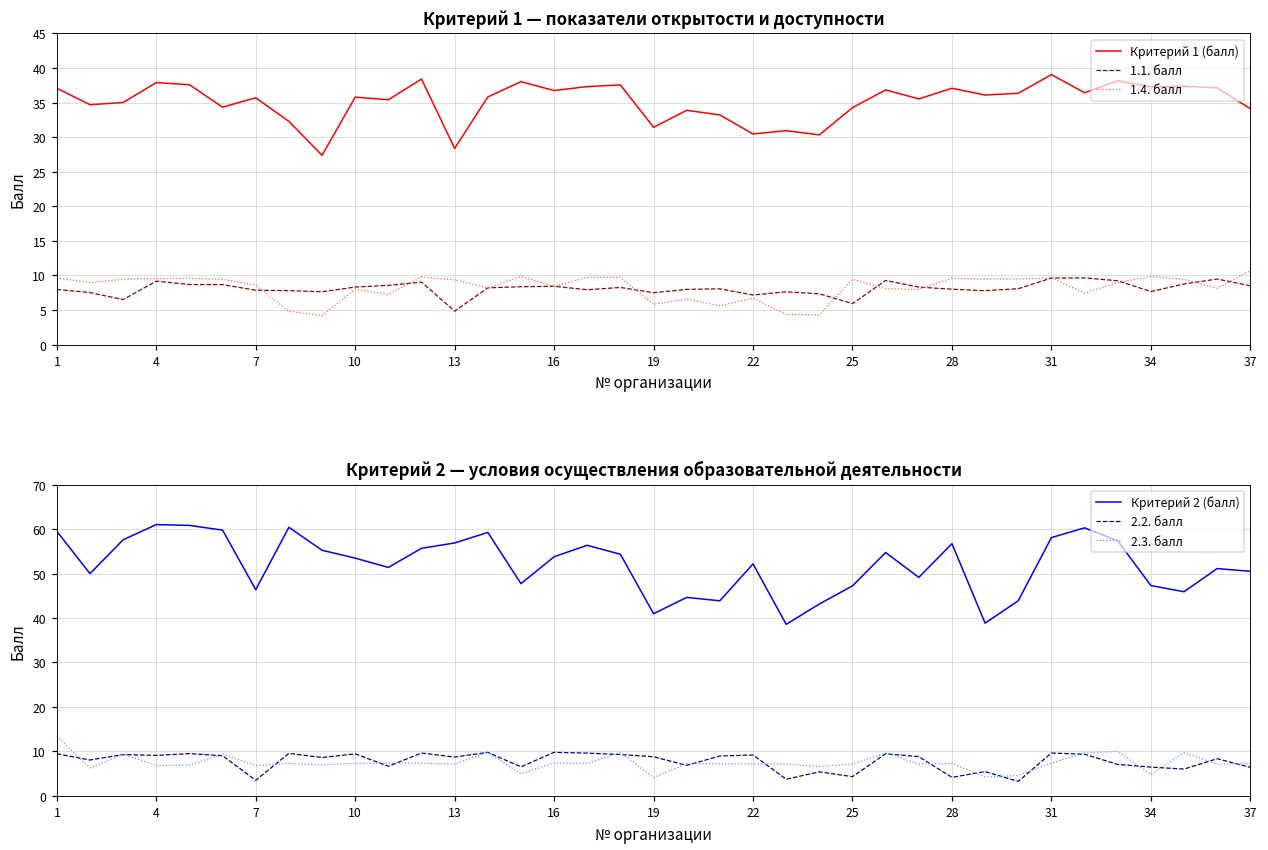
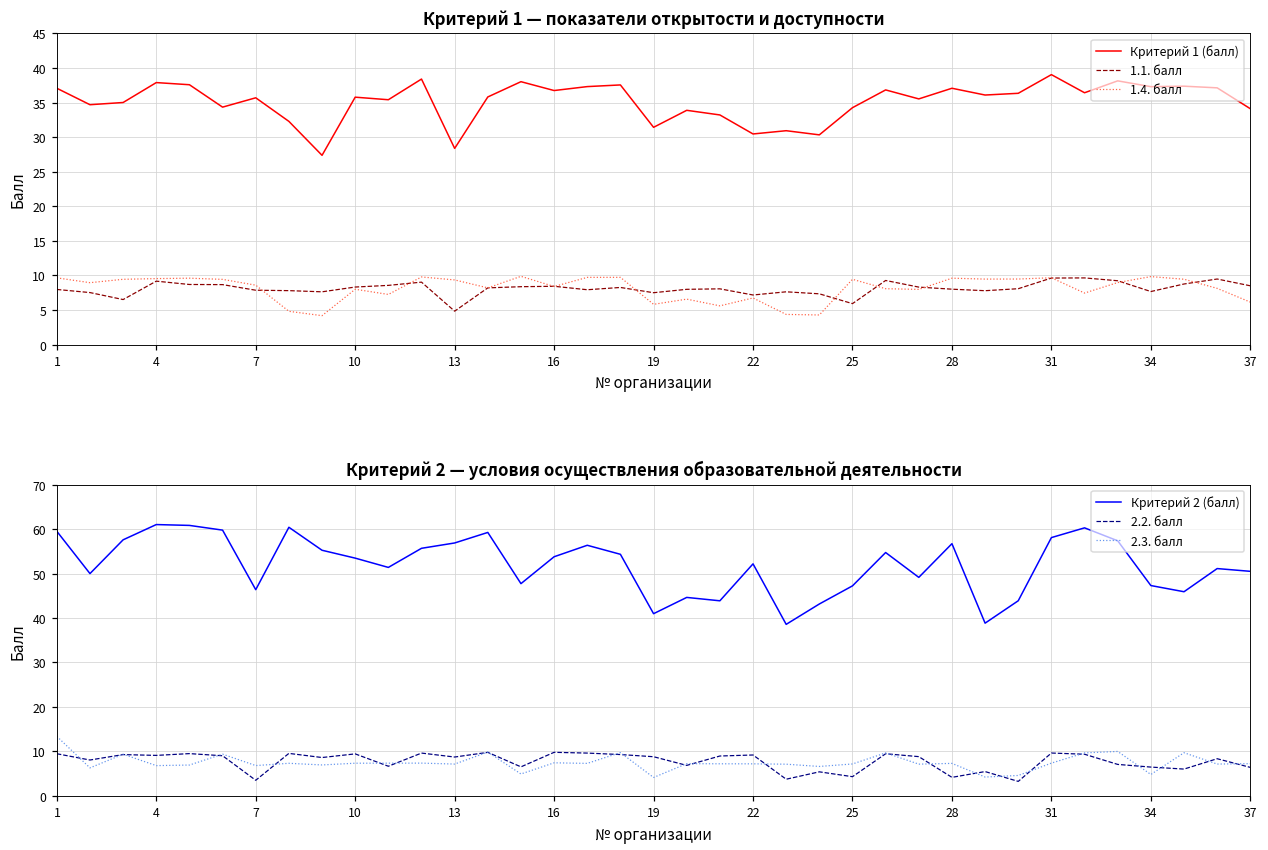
  {
    "Критерий 1 — показатели открытости и доступности": {
      "Критерий 1 (балл)": {
        "1": 37,
        "4": 38,
        "7": 36,
        "10": 36,
        "13": 28,
        "16": 37,
        "19": 31,
        "22": 30,
        "25": 34,
        "28": 37,
        "31": 39,
        "37": 34
      },
      "1.1. балл": {
        "1": 8,
        "7": 8,
        "13": 5,
        "19": 8,
        "22": 7,
        "25": 6,
        "28": 8,
        "34": 8,
        "37": 9
      },
      "1.4. балл": {
        "1": 10,
        "7": 9,
        "13": 9,
        "19": 6,
        "22": 7,
        "25": 9,
        "28": 10,
        "34": 10,
-       "37": 11
+       "37": 6
      }
    },
    "Критерий 2 — условия осуществления образовательной деятельности": {
      "Критерий 2 (балл)": {
        "1": 60,
        "4": 61,
        "7": 46,
        "10": 53,
        "13": 57,
        "16": 54,
        "19": 41,
        "22": 52,
        "25": 47,
        "28": 57,
        "31": 58,
        "34": 47,
        "37": 51
      },
      "2.2. балл": {
        "1": 9,
        "4": 9,
        "7": 3,
        "10": 9,
        "13": 9,
        "16": 10,
        "19": 9,
        "22": 9,
        "25": 4,
        "28": 4,
        "31": 10,
        "34": 6,
        "37": 6
      },
      "2.3. балл": {
        "1": 13,
        "4": 7,
        "7": 7,
        "10": 7,
        "13": 7,
        "16": 7,
        "19": 4,
        "22": 7,
        "25": 7,
        "28": 7,
        "31": 7,
        "34": 5,
        "37": 7
      }
    }
  }
